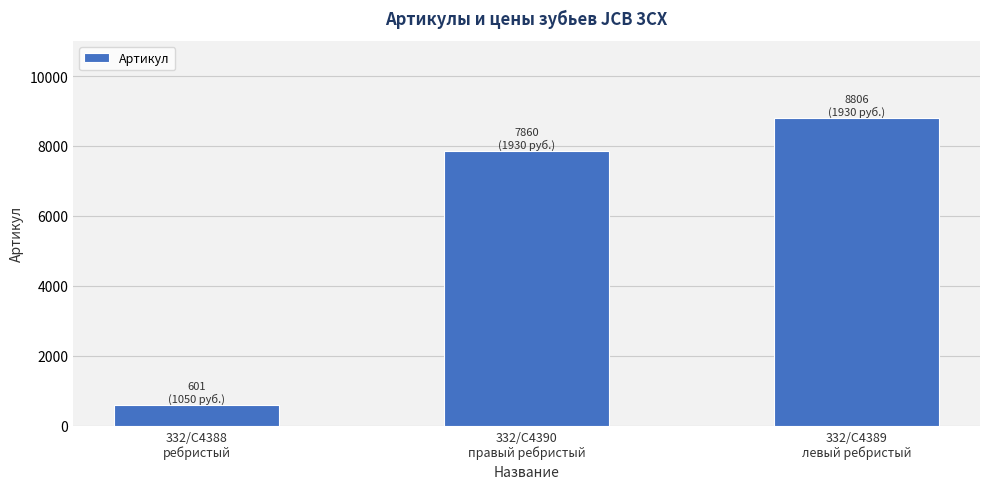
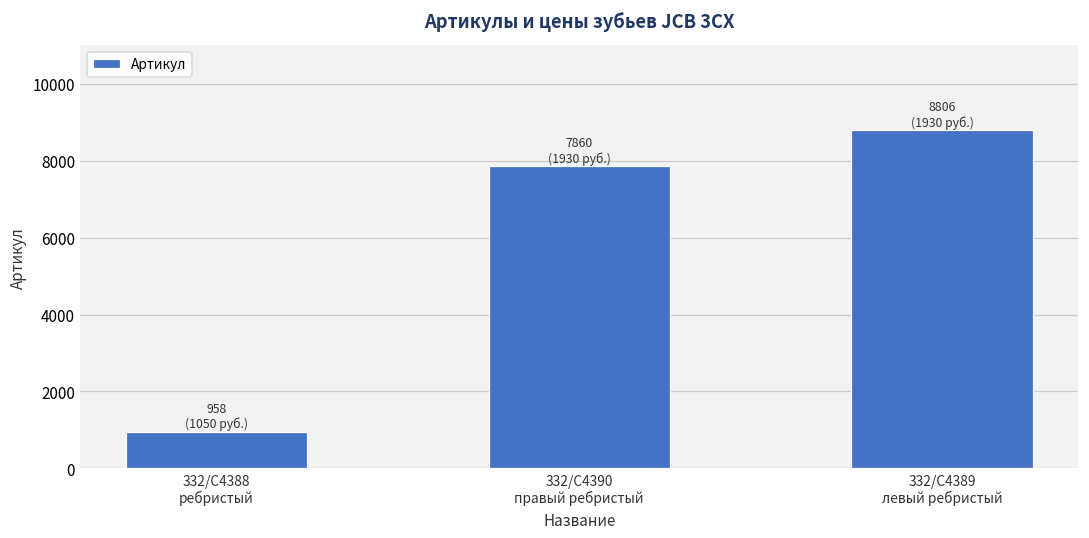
  {
-   "332/C4388 ребристый": 601,
+   "332/C4388 ребристый": 958,
    "332/C4390 правый ребристый": 7860,
    "332/C4389 левый ребристый": 8806
  }
